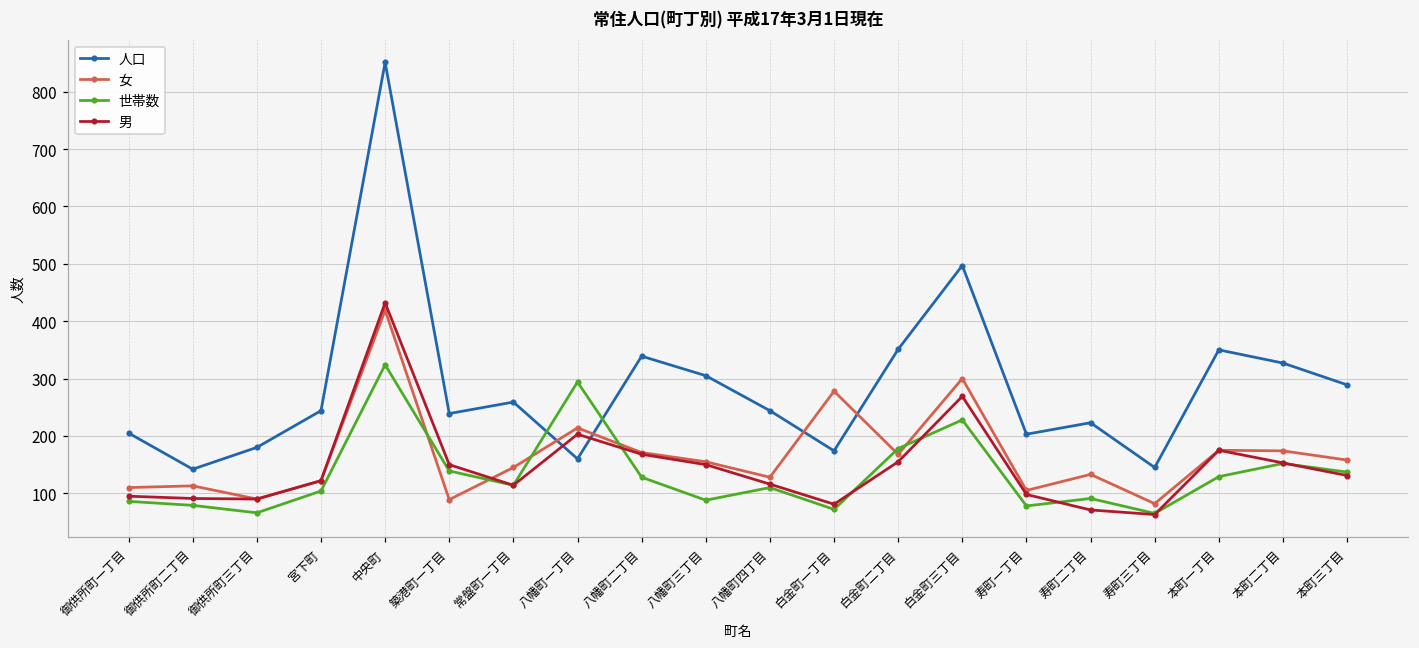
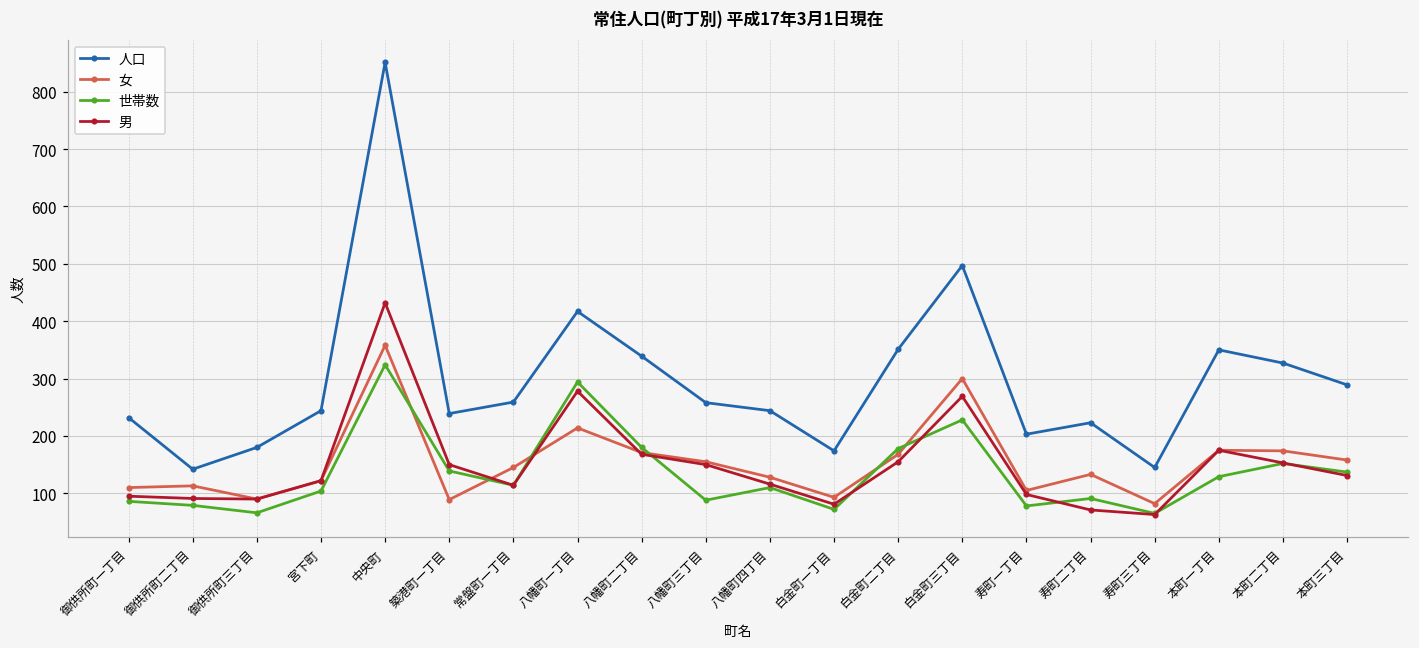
  {
    "人口": {
-     "御供所町一丁目": 210,
+     "御供所町一丁目": 230,
      "御供所町二丁目": 140,
      "御供所町三丁目": 180,
      "宮下町": 240,
      "中央町": 850,
      "築港町一丁目": 240,
      "常盤町一丁目": 260,
-     "八幡町一丁目": 160,
+     "八幡町一丁目": 420,
      "八幡町二丁目": 340,
-     "八幡町三丁目": 310,
+     "八幡町三丁目": 260,
      "八幡町四丁目": 240,
      "白金町一丁目": 170,
      "白金町二丁目": 350,
      "白金町三丁目": 500,
      "寿町一丁目": 200,
      "寿町二丁目": 220,
      "寿町三丁目": 150,
      "本町一丁目": 350,
      "本町二丁目": 330,
      "本町三丁目": 290
    },
    "女": {
      "御供所町一丁目": 110,
      "御供所町二丁目": 110,
-     "中央町": 420,
+     "中央町": 360,
      "築港町一丁目": 90,
      "常盤町一丁目": 150,
      "八幡町一丁目": 210,
      "八幡町三丁目": 160,
      "八幡町四丁目": 130,
-     "白金町一丁目": 280,
+     "白金町一丁目": 90,
      "白金町二丁目": 170,
      "白金町三丁目": 300,
      "寿町一丁目": 110,
      "寿町二丁目": 130,
      "寿町三丁目": 80,
      "本町二丁目": 170,
      "本町三丁目": 160
    },
    "世帯数": {
      "御供所町一丁目": 90,
      "御供所町二丁目": 80,
      "御供所町三丁目": 70,
      "宮下町": 100,
      "中央町": 320,
      "築港町一丁目": 140,
      "八幡町一丁目": 290,
-     "八幡町二丁目": 130,
+     "八幡町二丁目": 180,
      "八幡町三丁目": 90,
      "八幡町四丁目": 110,
      "白金町一丁目": 70,
      "白金町二丁目": 180,
      "白金町三丁目": 230,
      "寿町一丁目": 80,
      "寿町二丁目": 90,
      "本町一丁目": 130,
      "本町三丁目": 140
    },
    "男": {
      "御供所町一丁目": 100,
      "御供所町二丁目": 90,
      "中央町": 430,
      "築港町一丁目": 150,
-     "八幡町一丁目": 200,
+     "八幡町一丁目": 280,
      "八幡町三丁目": 150,
      "八幡町四丁目": 120,
      "白金町一丁目": 80,
      "白金町二丁目": 160,
      "白金町三丁目": 270,
      "寿町一丁目": 100,
      "寿町二丁目": 70,
      "本町三丁目": 130
    }
  }
